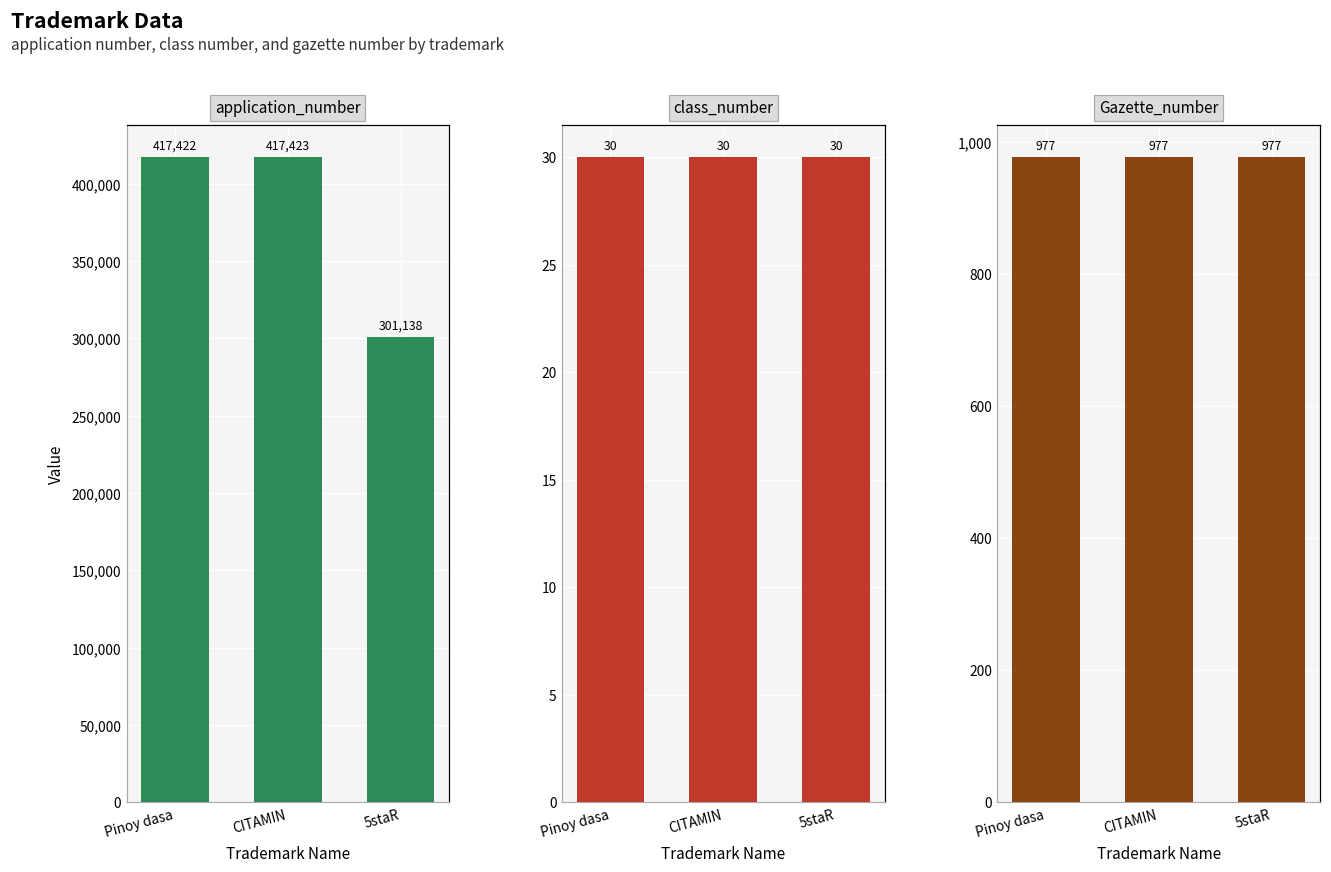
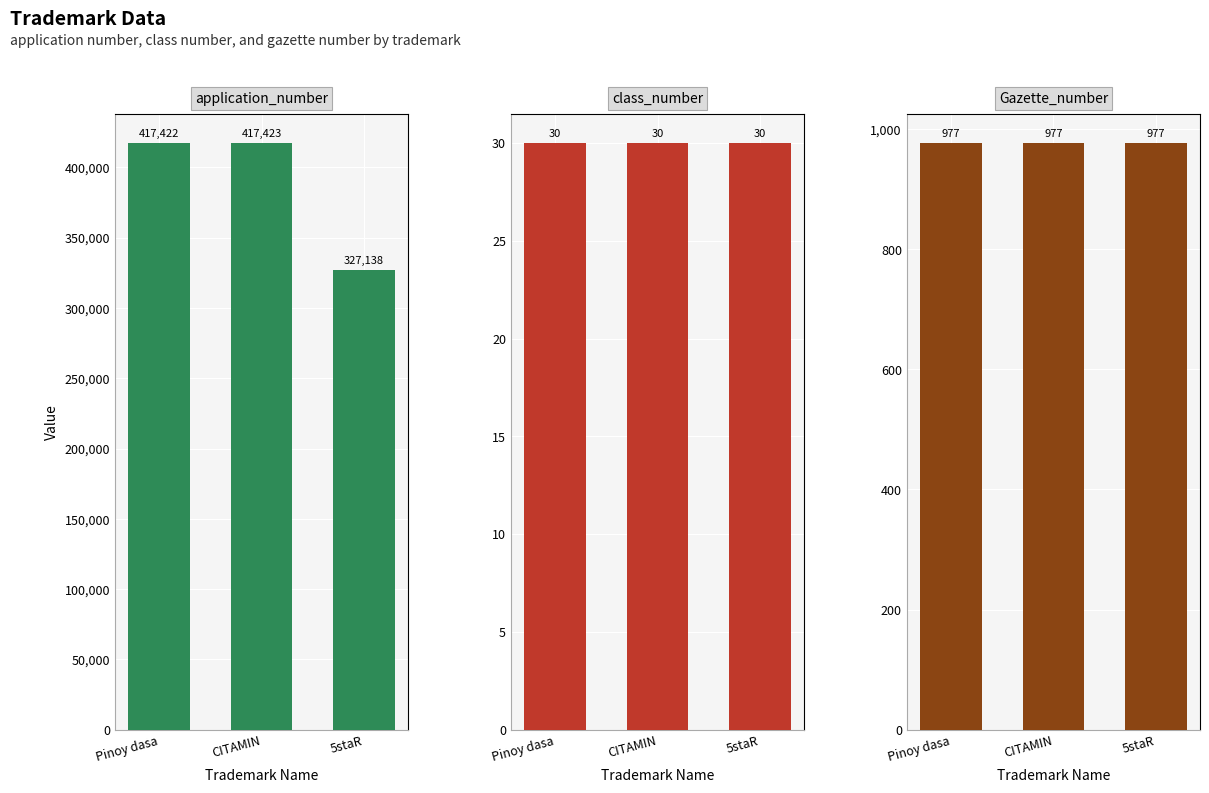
  {
    "application_number": {
      "Pinoy dasa": "417,422",
      "CITAMIN": "417,423",
-     "5staR": "301,138"
+     "5staR": "327,138"
    },
    "class_number": {
      "Pinoy dasa": "30",
      "CITAMIN": "30",
      "5staR": "30"
    },
    "Gazette_number": {
      "Pinoy dasa": "977",
      "CITAMIN": "977",
      "5staR": "977"
    }
  }
